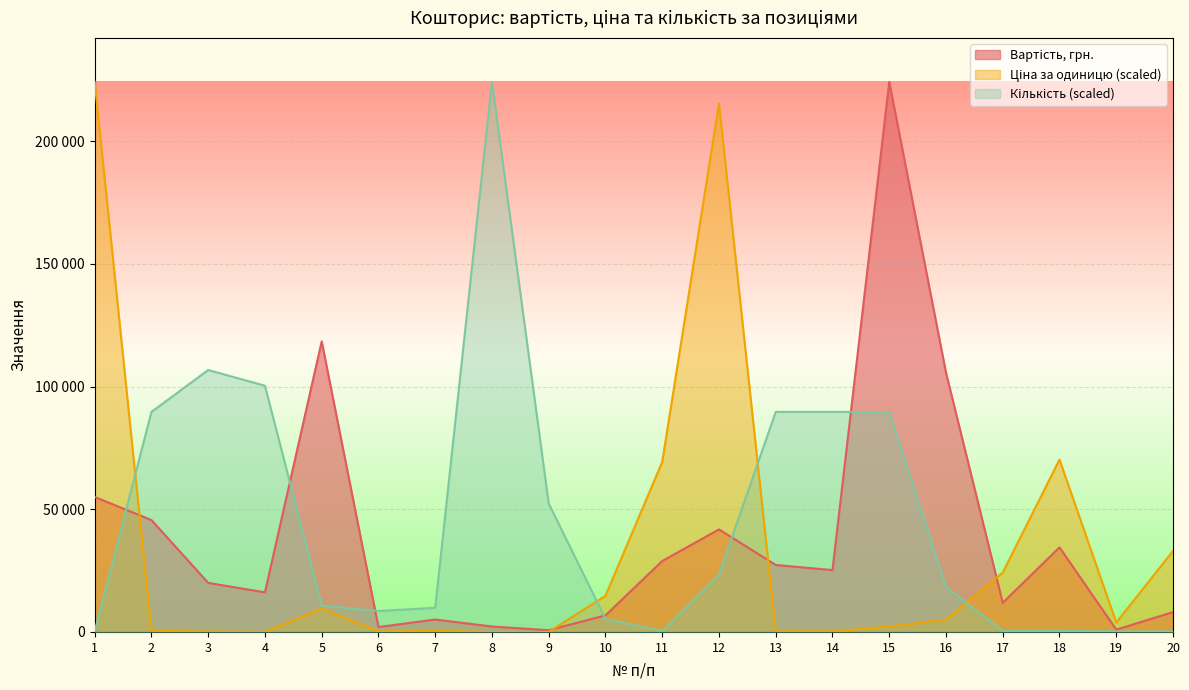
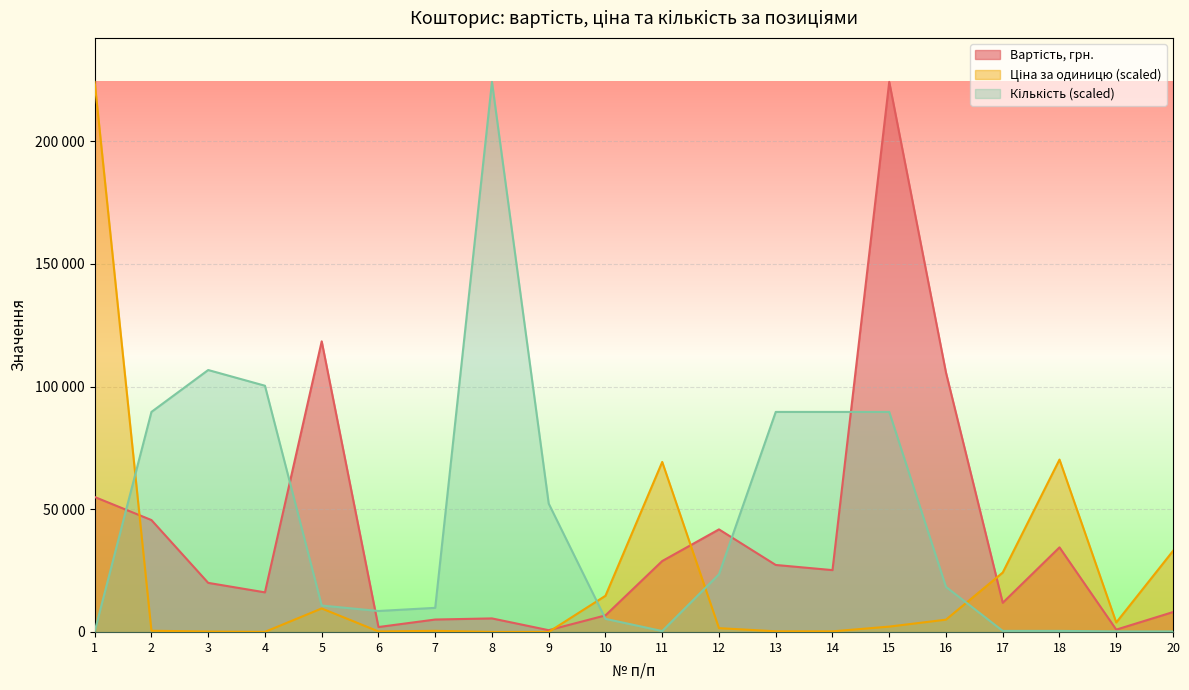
  {
    "Вартість, грн.": {
      "1": 55000,
      "2": 46000,
      "3": 20000,
      "4": 16000,
      "5": 118000,
      "6": 2000,
      "7": 5000,
-     "8": 2000,
+     "8": 6000,
      "10": 7000,
      "11": 29000,
      "12": 42000,
      "13": 27000,
      "14": 25000,
      "15": 224000,
      "16": 106000,
      "17": 12000,
      "18": 34000,
      "20": 8000
    },
    "Ціна за одиницю (scaled)": {
      "1": 224000,
      "2": 0,
      "3": 0,
      "4": 0,
      "5": 10000,
      "6": 0,
      "7": 0,
      "8": 0,
      "10": 15000,
      "11": 69000,
-     "12": 215000,
+     "12": 2000,
      "13": 0,
      "14": 0,
      "15": 2000,
      "16": 5000,
      "17": 24000,
      "18": 70000,
      "19": 4000,
      "20": 33000
    },
    "Кількість (scaled)": {
      "1": 0,
      "2": 90000,
      "3": 107000,
      "4": 100000,
      "5": 11000,
      "6": 9000,
      "7": 10000,
      "8": 224000,
      "9": 52000,
      "10": 5000,
      "11": 0,
      "12": 23000,
      "13": 90000,
      "14": 90000,
      "15": 90000,
      "16": 18000,
      "17": 0,
      "18": 0,
      "20": 0
    }
  }
